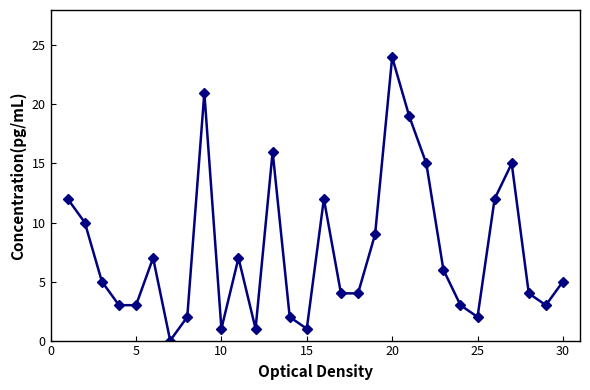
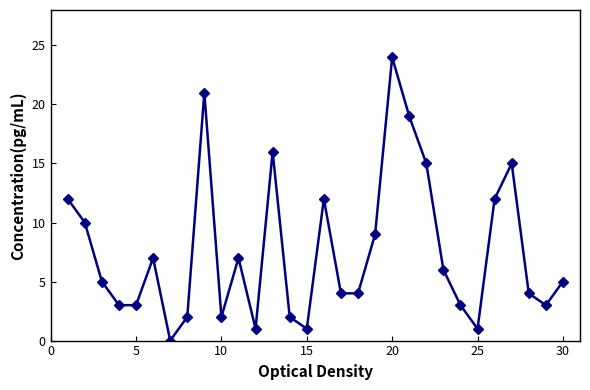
  {
    "5": 3,
-   "10": 1,
+   "10": 2,
    "15": 1,
    "20": 24,
-   "25": 2,
+   "25": 1,
    "30": 5
  }
